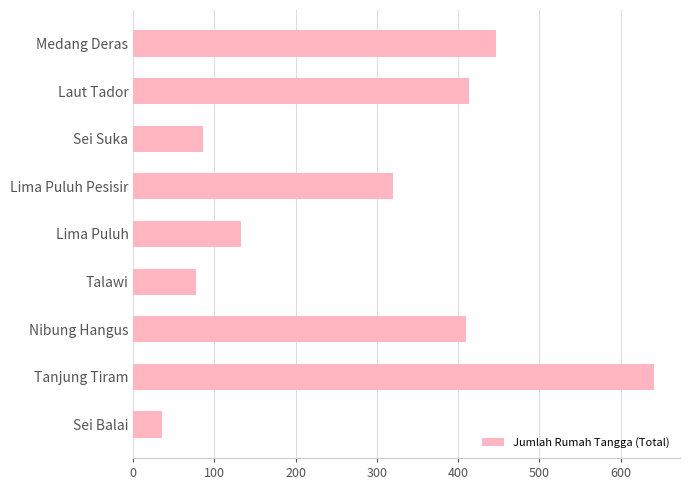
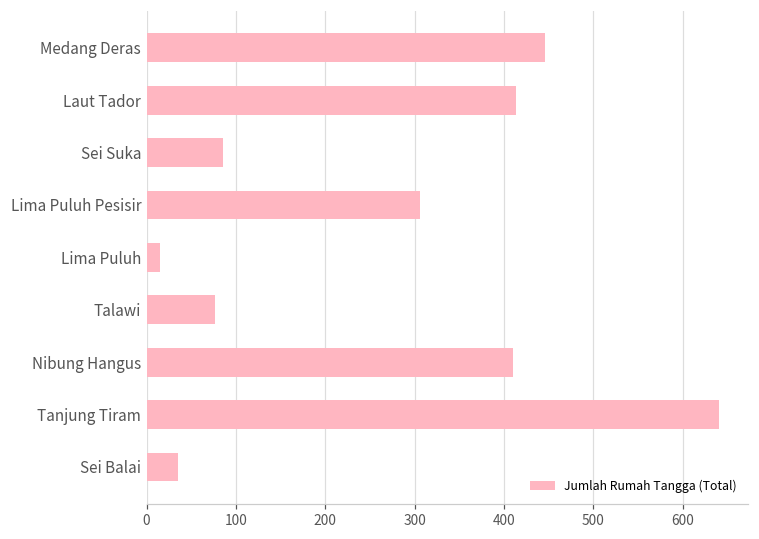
  {
    "Medang Deras": 450,
    "Laut Tador": 410,
    "Sei Suka": 90,
-   "Lima Puluh Pesisir": 320,
-   "Lima Puluh": 130,
+   "Lima Puluh Pesisir": 310,
+   "Lima Puluh": 20,
    "Talawi": 80,
    "Nibung Hangus": 410,
    "Tanjung Tiram": 640,
    "Sei Balai": 40
  }
